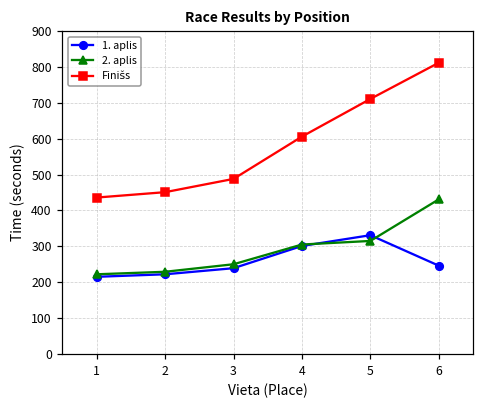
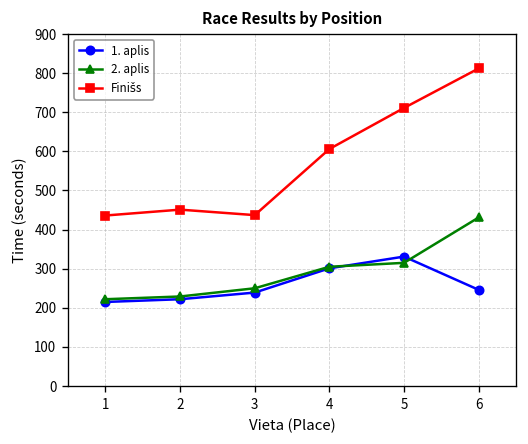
  {
    "1. aplis": {
      "3": 240,
      "5": 330,
      "6": 250
    },
    "2. aplis": {
      "3": 250,
      "5": 320,
      "6": 430
    },
    "Finišs": {
      "1": 440,
      "2": 450,
-     "3": 490,
+     "3": 440,
      "4": 610,
      "5": 710,
      "6": 810
    }
  }
